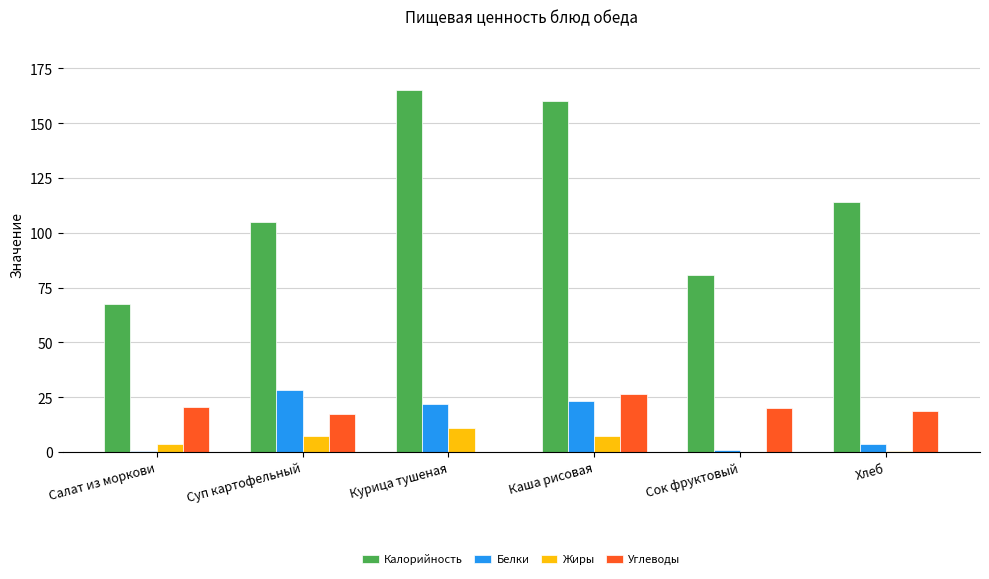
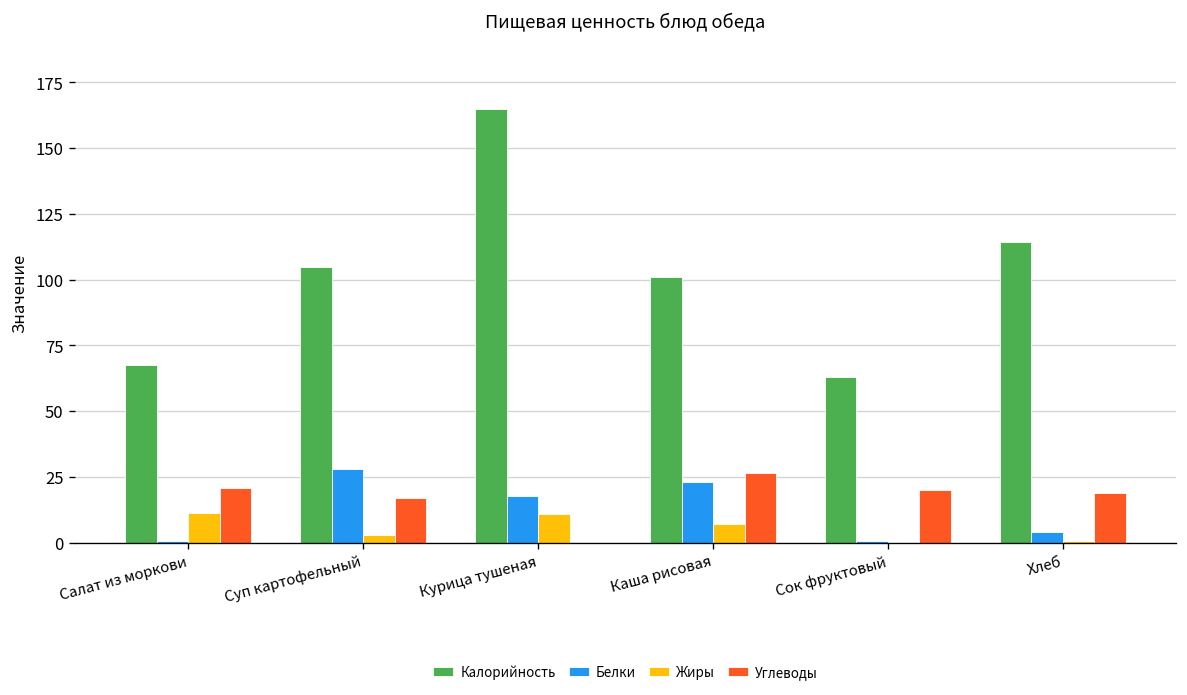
  {
    "Калорийность": {
      "Салат из моркови": 67,
      "Суп картофельный": 105,
      "Курица тушеная": 165,
-     "Каша рисовая": 160,
-     "Сок фруктовый": 81,
+     "Каша рисовая": 101,
+     "Сок фруктовый": 63,
      "Хлеб": 114
    },
    "Белки": {
      "Суп картофельный": 28,
-     "Курица тушеная": 22,
+     "Курица тушеная": 18,
      "Каша рисовая": 23,
      "Хлеб": 4
    },
    "Жиры": {
-     "Салат из моркови": 4,
-     "Суп картофельный": 7,
+     "Салат из моркови": 11,
+     "Суп картофельный": 3,
      "Курица тушеная": 11,
      "Каша рисовая": 7,
      "Сок фруктовый": 0
    },
    "Углеводы": {
      "Салат из моркови": 21,
      "Суп картофельный": 17,
      "Курица тушеная": 0,
      "Каша рисовая": 26,
      "Сок фруктовый": 20,
      "Хлеб": 19
    }
  }
